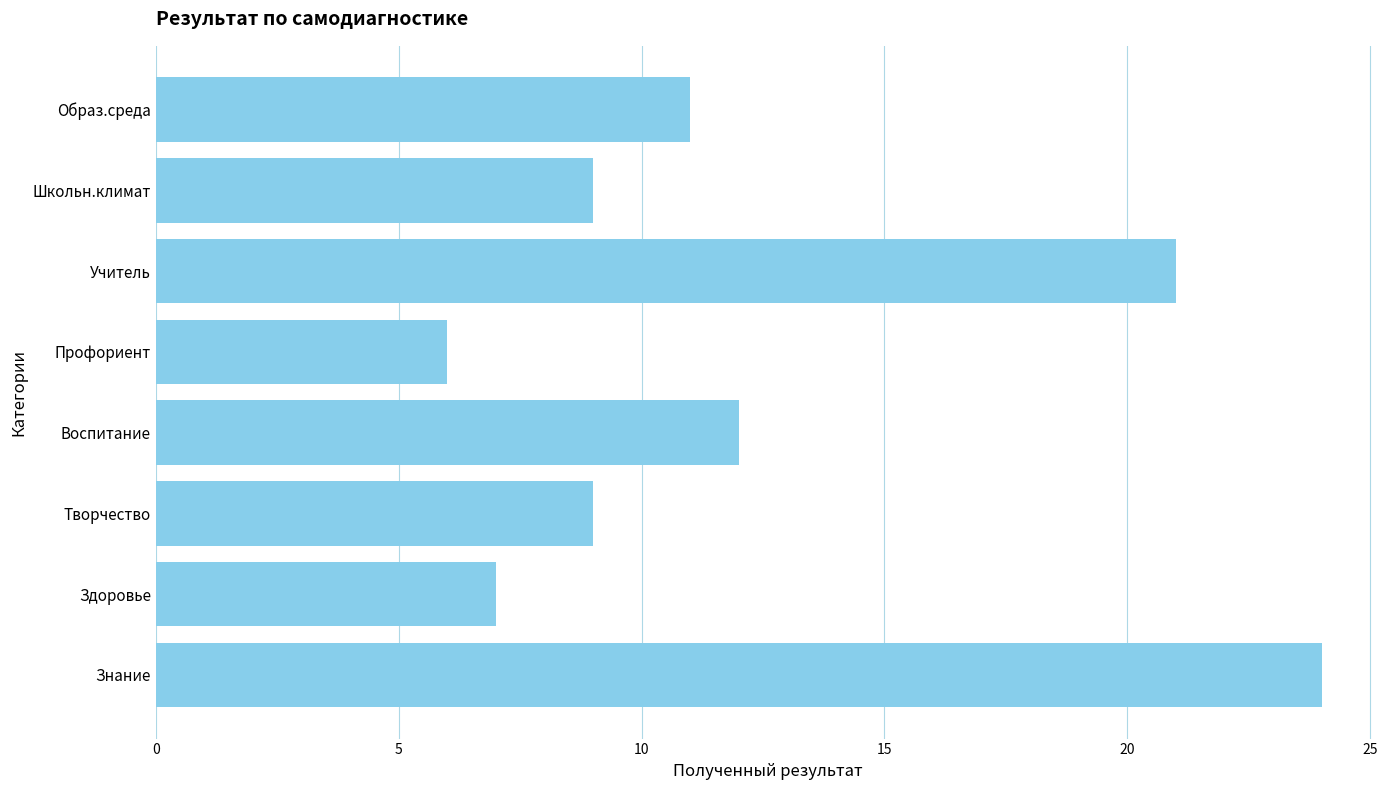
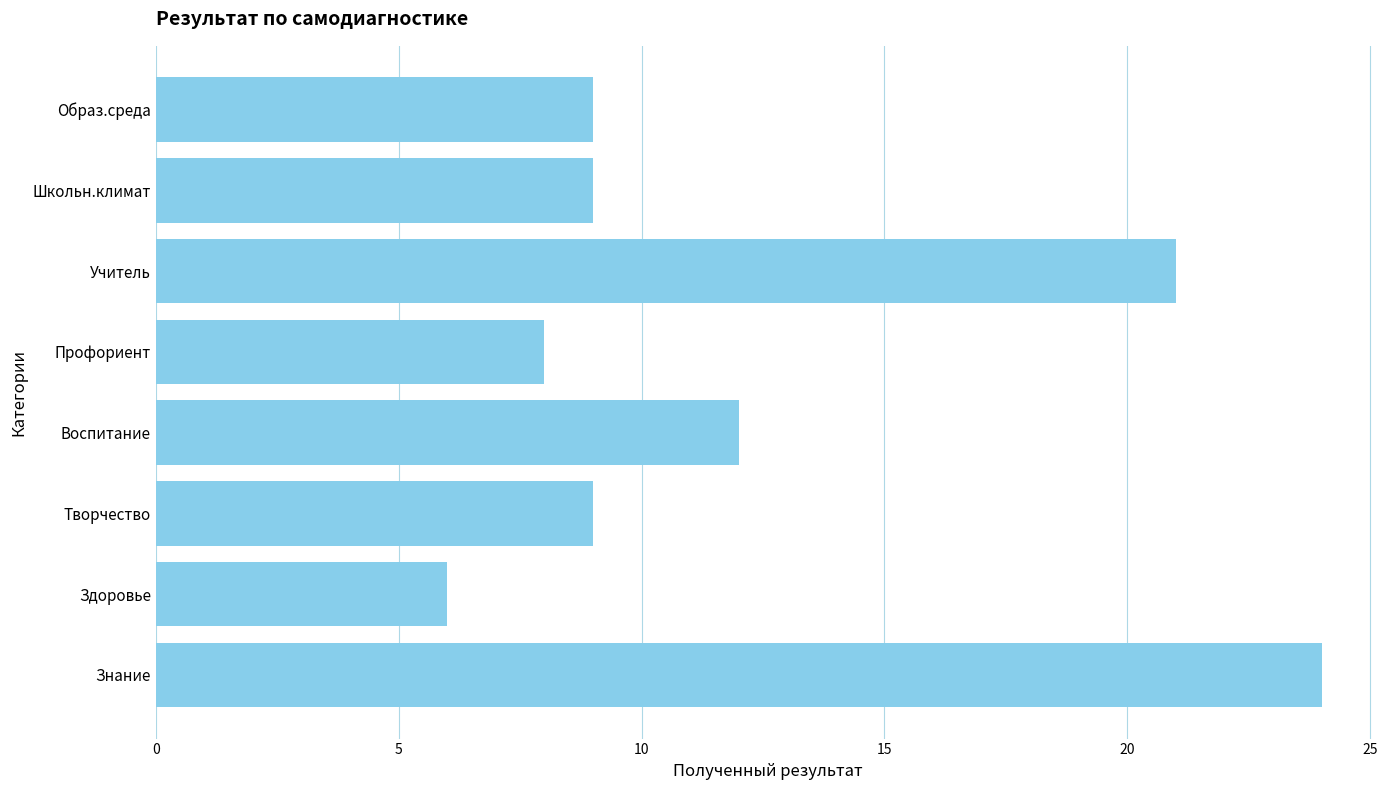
  {
-   "Образ.среда": 11,
+   "Образ.среда": 9,
    "Школьн.климат": 9,
    "Учитель": 21,
-   "Профориент": 6,
+   "Профориент": 8,
    "Воспитание": 12,
    "Творчество": 9,
-   "Здоровье": 7,
+   "Здоровье": 6,
    "Знание": 24
  }
